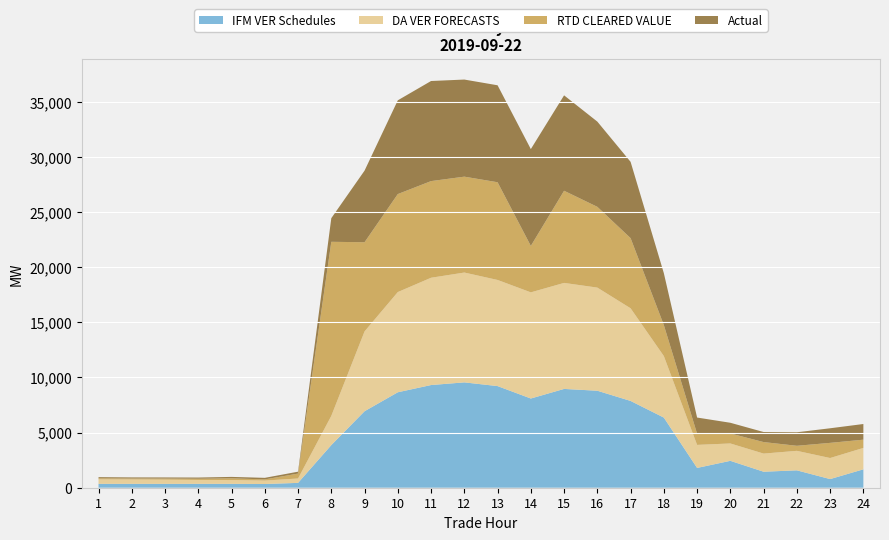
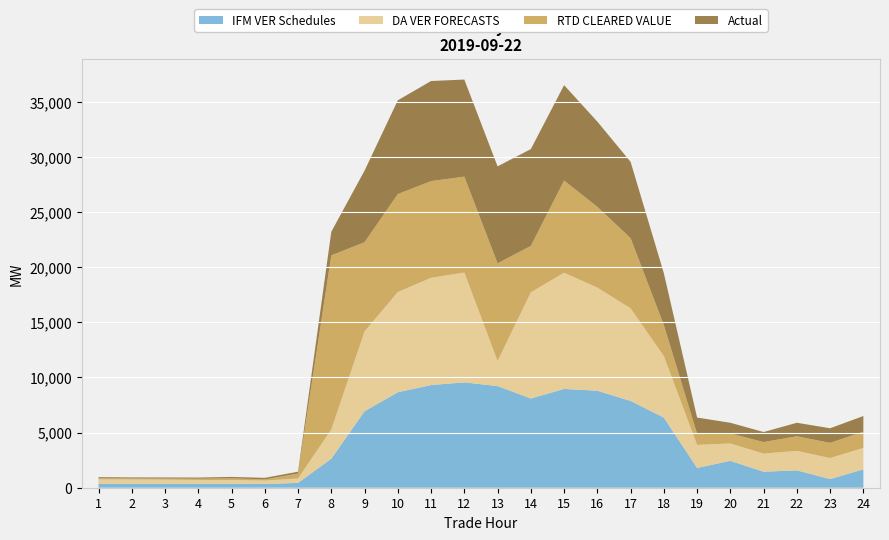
  {
    "IFM VER Schedules": {
      "1": "400",
      "2": "400",
      "3": "400",
      "4": "400",
      "5": "400",
      "6": "300",
      "7": "400",
-     "8": "3,900",
+     "8": "2,600",
      "9": "6,900",
      "10": "8,700",
      "11": "9,300",
      "12": "9,600",
      "13": "9,200",
      "14": "8,100",
      "15": "9,000",
      "16": "8,800",
      "17": "7,900",
      "18": "6,400",
      "19": "1,800",
      "20": "2,400",
      "21": "1,500",
      "22": "1,600",
      "23": "800",
      "24": "1,700"
    },
    "DA VER FORECASTS": {
      "7": "400",
      "8": "2,700",
      "9": "7,200",
      "10": "9,100",
      "11": "9,700",
      "12": "10,000",
-     "13": "9,600",
+     "13": "2,300",
      "14": "9,600",
-     "15": "9,600",
+     "15": "10,500",
      "16": "9,400",
      "17": "8,400",
      "18": "5,600",
      "19": "2,100",
      "20": "1,600",
      "21": "1,600",
      "22": "1,800",
      "23": "1,900",
      "24": "1,900"
    },
    "RTD CLEARED VALUE": {
      "8": "15,800",
      "9": "8,100",
      "10": "8,900",
      "11": "8,800",
      "12": "8,700",
      "13": "8,900",
      "14": "4,200",
      "15": "8,400",
      "16": "7,300",
      "17": "6,400",
      "18": "2,800",
      "19": "1,000",
      "20": "900",
      "21": "1,000",
-     "22": "500",
+     "22": "1,300",
      "23": "1,400",
-     "24": "700"
+     "24": "1,500"
    },
    "Actual": {
      "8": "2,100",
      "9": "6,500",
      "10": "8,500",
      "11": "9,100",
      "12": "8,800",
      "13": "8,800",
      "14": "8,800",
      "15": "8,700",
      "16": "7,700",
      "17": "6,900",
      "18": "4,700",
      "19": "1,500",
      "20": "1,000",
      "21": "900",
      "22": "1,200",
      "23": "1,300",
      "24": "1,400"
    }
  }
